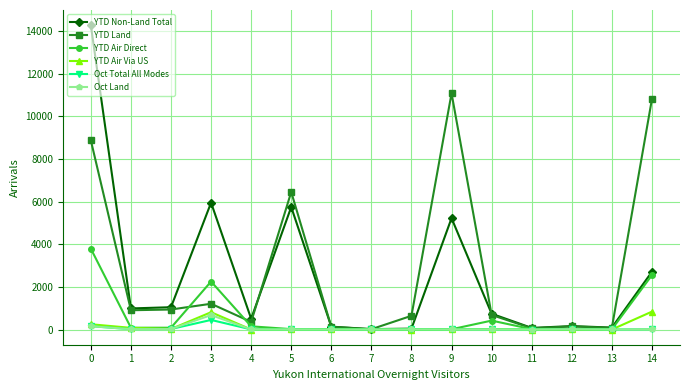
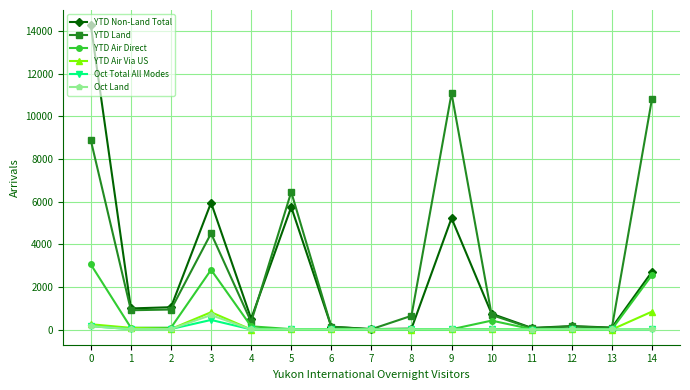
  {
    "YTD Non-Land Total": {
      "3": 6000,
      "4": 500,
      "5": 5700,
      "9": 5200,
      "14": 2700
    },
    "YTD Land": {
      "0": 8900,
-     "3": 1200,
+     "3": 4500,
      "4": 400,
      "5": 6500,
      "8": 600,
      "9": 11100,
      "14": 10800
    },
    "YTD Air Direct": {
-     "0": 3800,
-     "3": 2300,
+     "0": 3100,
+     "3": 2800,
      "4": 100,
      "10": 400,
      "14": 2600
    },
    "YTD Air Via US": {
      "3": 800,
      "14": 800
    },
    "Oct Total All Modes": {
      "3": 400
    },
    "Oct Land": {
      "3": 700
    }
  }
